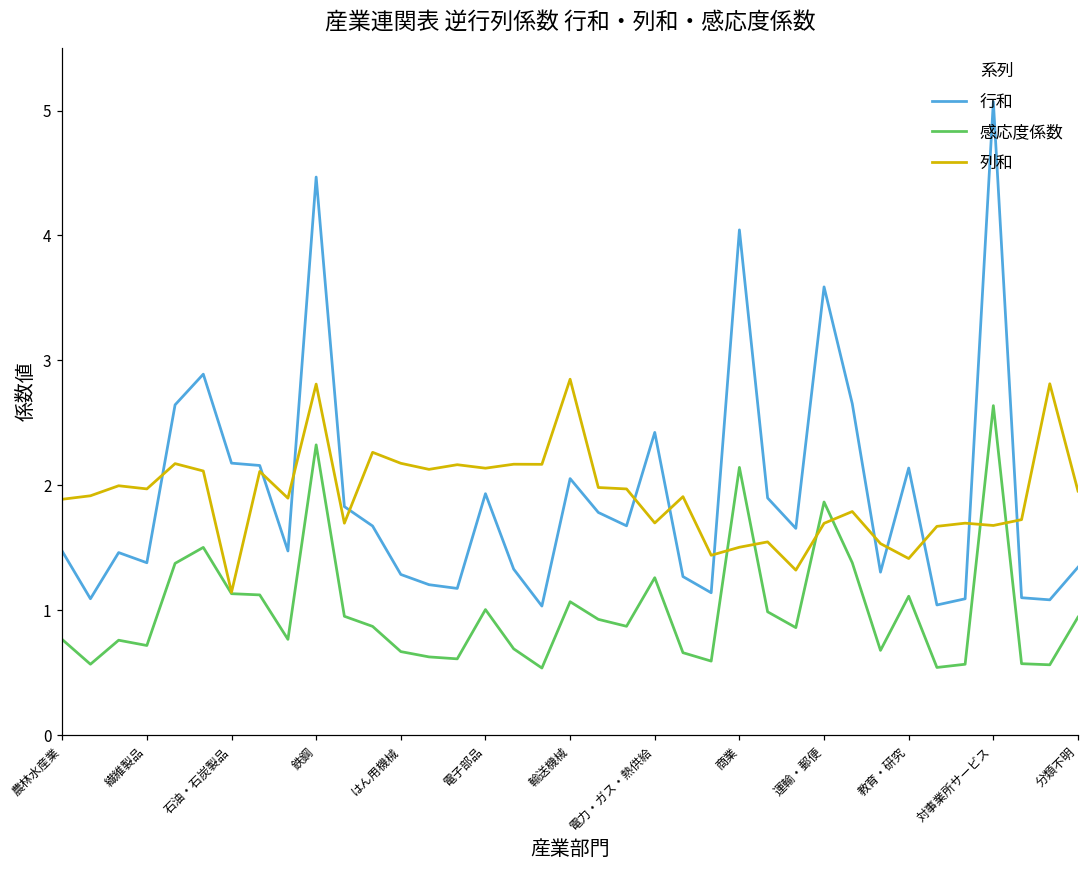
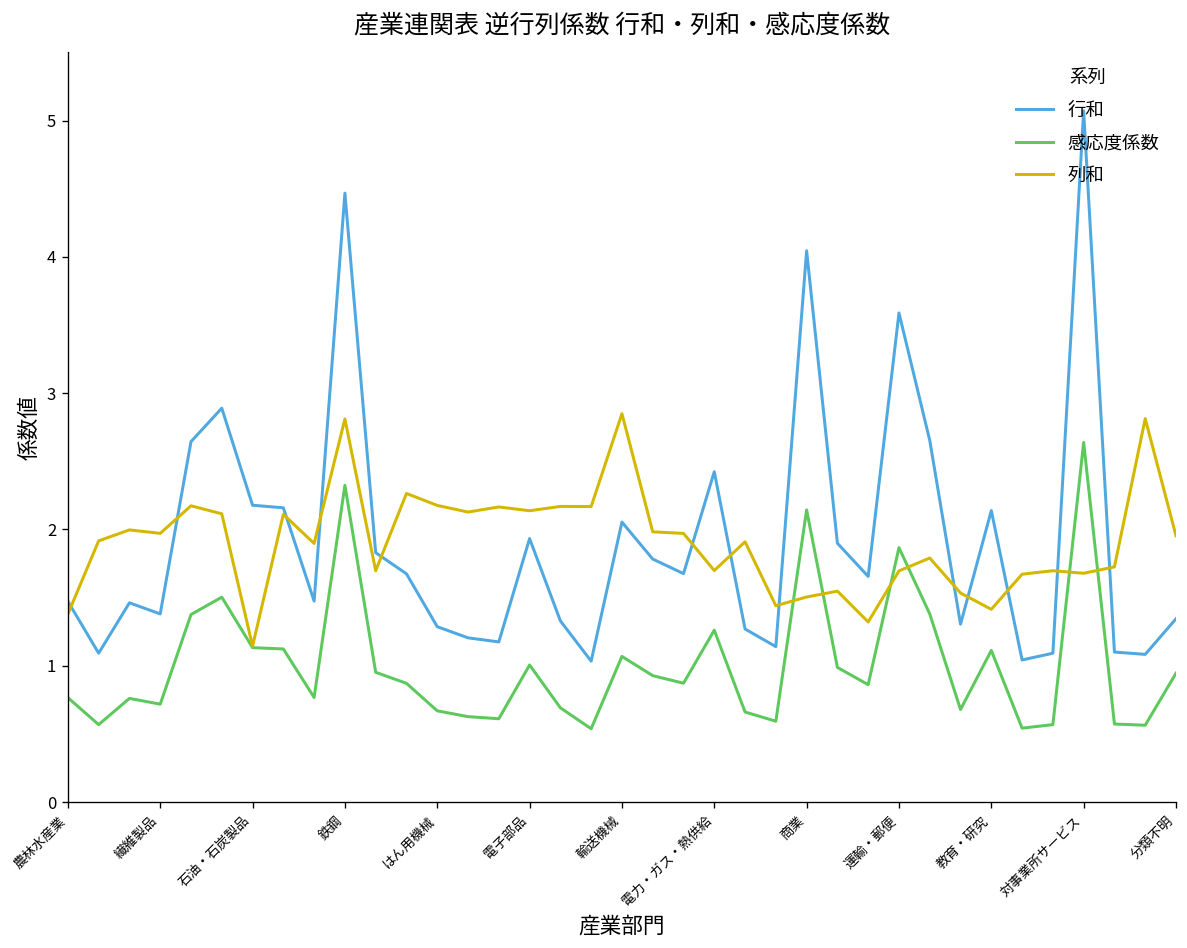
  {
    "行和": {
      "農林水産業": 1.47,
      "繊維製品": 1.38,
      "石油・石炭製品": 2.18,
      "鉄鋼": 4.47,
      "はん用機械": 1.29,
      "電子部品": 1.93,
      "輸送機械": 2.05,
      "電力・ガス・熱供給": 2.42,
      "商業": 4.04,
      "運輸・郵便": 3.59,
      "教育・研究": 2.14,
      "対事業所サービス": 5.07,
      "分類不明": 1.34
    },
    "感応度係数": {
      "農林水産業": 0.77,
      "繊維製品": 0.72,
      "鉄鋼": 2.32,
      "はん用機械": 0.67,
      "電子部品": 1.01,
      "輸送機械": 1.07,
      "電力・ガス・熱供給": 1.26,
      "商業": 2.14,
      "運輸・郵便": 1.87,
      "教育・研究": 1.11,
      "対事業所サービス": 2.64,
      "分類不明": 0.95
    },
    "列和": {
-     "農林水産業": 1.89,
+     "農林水産業": 1.38,
      "繊維製品": 1.97,
      "鉄鋼": 2.81,
      "はん用機械": 2.18,
      "電子部品": 2.14,
      "輸送機械": 2.85,
      "電力・ガス・熱供給": 1.70,
      "商業": 1.50,
      "運輸・郵便": 1.70,
      "教育・研究": 1.41,
      "対事業所サービス": 1.68,
      "分類不明": 1.95
    }
  }
